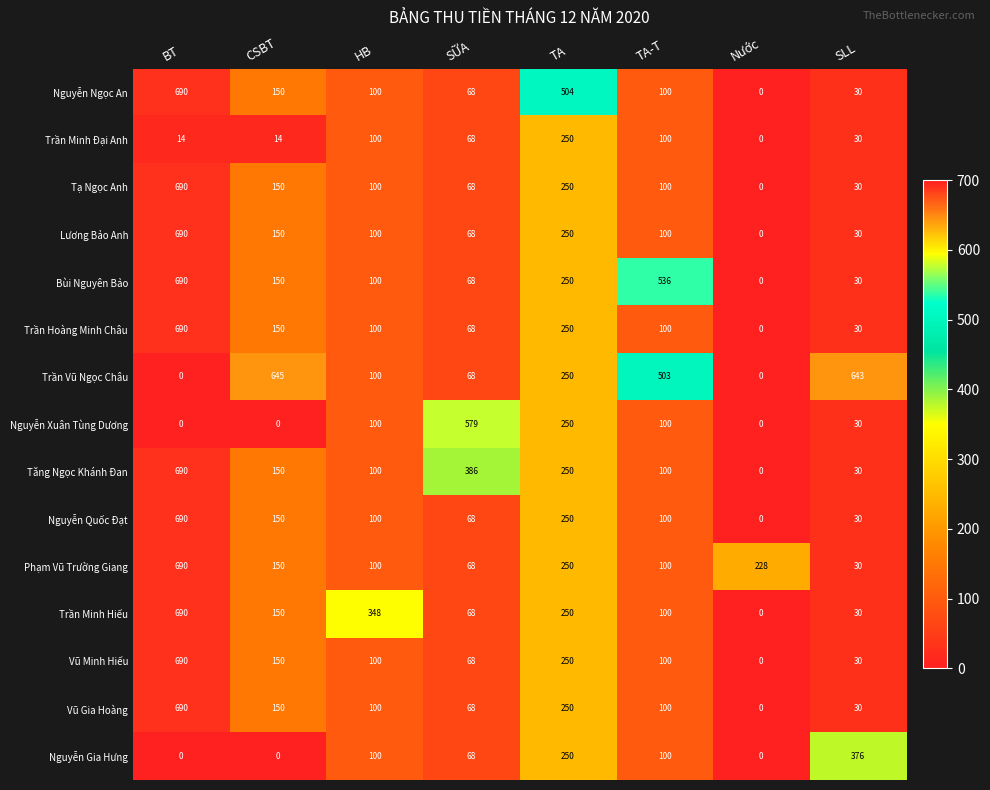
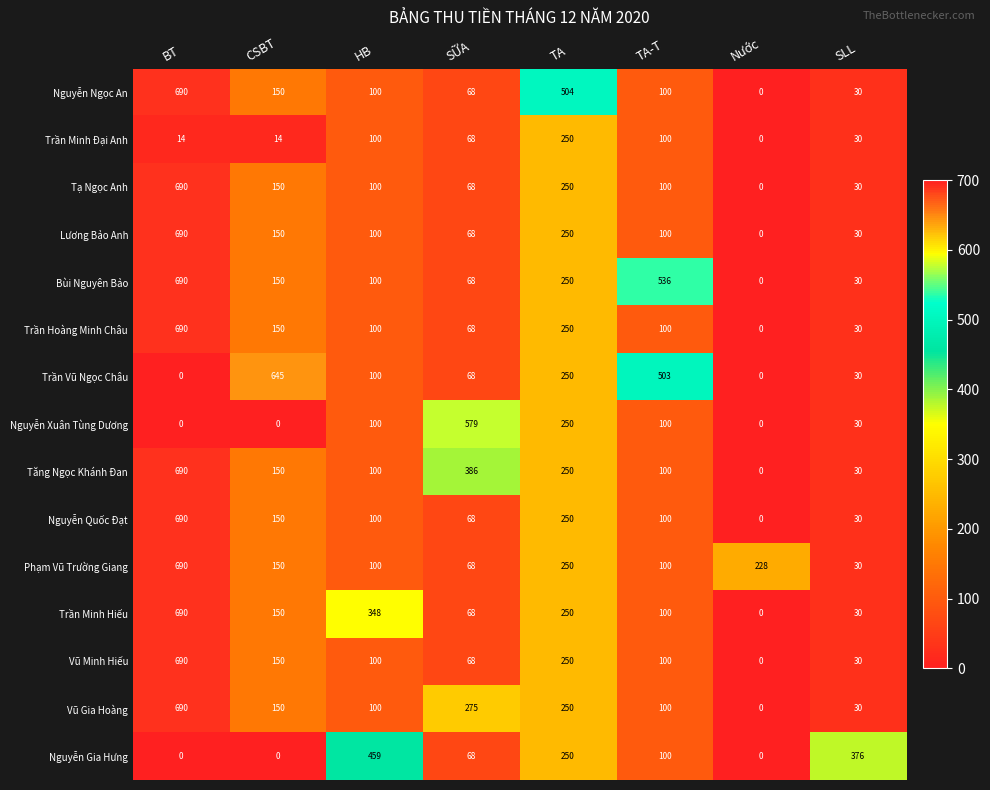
  {
    "Nguyễn Ngọc An": {
      "BT": 690,
      "CSBT": 150,
      "HB": 100,
      "SỮA": 68,
      "TA": 504,
      "TA-T": 100,
      "Nước": 0,
      "SLL": 30
    },
    "Trần Minh Đại Anh": {
      "BT": 14,
      "CSBT": 14,
      "HB": 100,
      "SỮA": 68,
      "TA": 250,
      "TA-T": 100,
      "Nước": 0,
      "SLL": 30
    },
    "Tạ Ngọc Anh": {
      "BT": 690,
      "CSBT": 150,
      "HB": 100,
      "SỮA": 68,
      "TA": 250,
      "TA-T": 100,
      "Nước": 0,
      "SLL": 30
    },
    "Lương Bảo Anh": {
      "BT": 690,
      "CSBT": 150,
      "HB": 100,
      "SỮA": 68,
      "TA": 250,
      "TA-T": 100,
      "Nước": 0,
      "SLL": 30
    },
    "Bùi Nguyên Bảo": {
      "BT": 690,
      "CSBT": 150,
      "HB": 100,
      "SỮA": 68,
      "TA": 250,
      "TA-T": 536,
      "Nước": 0,
      "SLL": 30
    },
    "Trần Hoàng Minh Châu": {
      "BT": 690,
      "CSBT": 150,
      "HB": 100,
      "SỮA": 68,
      "TA": 250,
      "TA-T": 100,
      "Nước": 0,
      "SLL": 30
    },
    "Trần Vũ Ngọc Châu": {
      "BT": 0,
      "CSBT": 645,
      "HB": 100,
      "SỮA": 68,
      "TA": 250,
      "TA-T": 503,
      "Nước": 0,
-     "SLL": 643
+     "SLL": 30
    },
    "Nguyễn Xuân Tùng Dương": {
      "BT": 0,
      "CSBT": 0,
      "HB": 100,
      "SỮA": 579,
      "TA": 250,
      "TA-T": 100,
      "Nước": 0,
      "SLL": 30
    },
    "Tăng Ngọc Khánh Đan": {
      "BT": 690,
      "CSBT": 150,
      "HB": 100,
      "SỮA": 386,
      "TA": 250,
      "TA-T": 100,
      "Nước": 0,
      "SLL": 30
    },
    "Nguyễn Quốc Đạt": {
      "BT": 690,
      "CSBT": 150,
      "HB": 100,
      "SỮA": 68,
      "TA": 250,
      "TA-T": 100,
      "Nước": 0,
      "SLL": 30
    },
    "Phạm Vũ Trường Giang": {
      "BT": 690,
      "CSBT": 150,
      "HB": 100,
      "SỮA": 68,
      "TA": 250,
      "TA-T": 100,
      "Nước": 228,
      "SLL": 30
    },
    "Trần Minh Hiếu": {
      "BT": 690,
      "CSBT": 150,
      "HB": 348,
      "SỮA": 68,
      "TA": 250,
      "TA-T": 100,
      "Nước": 0,
      "SLL": 30
    },
    "Vũ Minh Hiếu": {
      "BT": 690,
      "CSBT": 150,
      "HB": 100,
      "SỮA": 68,
      "TA": 250,
      "TA-T": 100,
      "Nước": 0,
      "SLL": 30
    },
    "Vũ Gia Hoàng": {
      "BT": 690,
      "CSBT": 150,
      "HB": 100,
-     "SỮA": 68,
+     "SỮA": 275,
      "TA": 250,
      "TA-T": 100,
      "Nước": 0,
      "SLL": 30
    },
    "Nguyễn Gia Hưng": {
      "BT": 0,
      "CSBT": 0,
-     "HB": 100,
+     "HB": 459,
      "SỮA": 68,
      "TA": 250,
      "TA-T": 100,
      "Nước": 0,
      "SLL": 376
    }
  }
